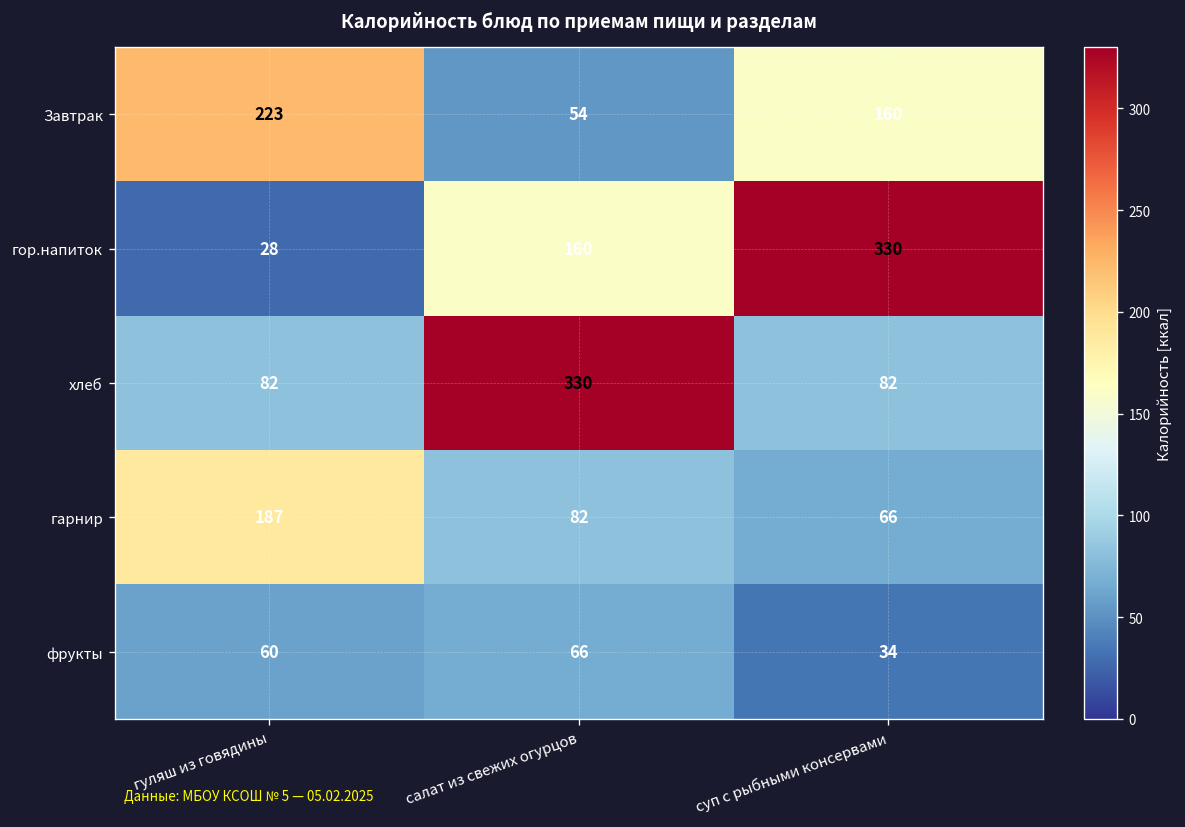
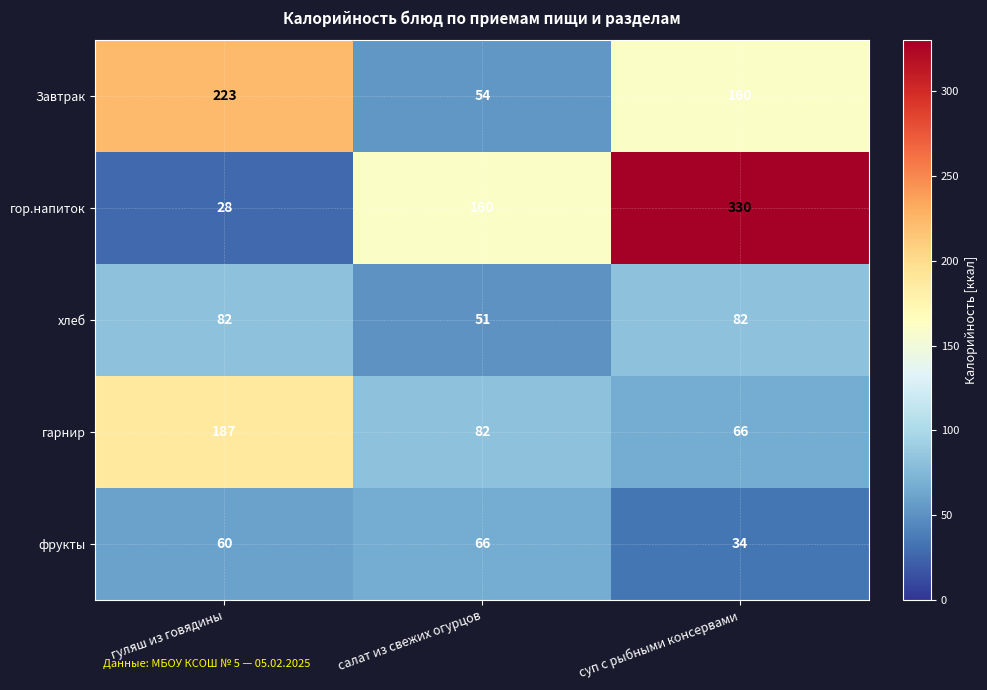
  {
    "Завтрак": {
      "гуляш из говядины": 223,
      "салат из свежих огурцов": 54,
      "суп с рыбными консервами": 160
    },
    "гор.напиток": {
      "гуляш из говядины": 28,
      "салат из свежих огурцов": 160,
      "суп с рыбными консервами": 330
    },
    "хлеб": {
      "гуляш из говядины": 82,
-     "салат из свежих огурцов": 330,
+     "салат из свежих огурцов": 51,
      "суп с рыбными консервами": 82
    },
    "гарнир": {
      "гуляш из говядины": 187,
      "салат из свежих огурцов": 82,
      "суп с рыбными консервами": 66
    },
    "фрукты": {
      "гуляш из говядины": 60,
      "салат из свежих огурцов": 66,
      "суп с рыбными консервами": 34
    }
  }
